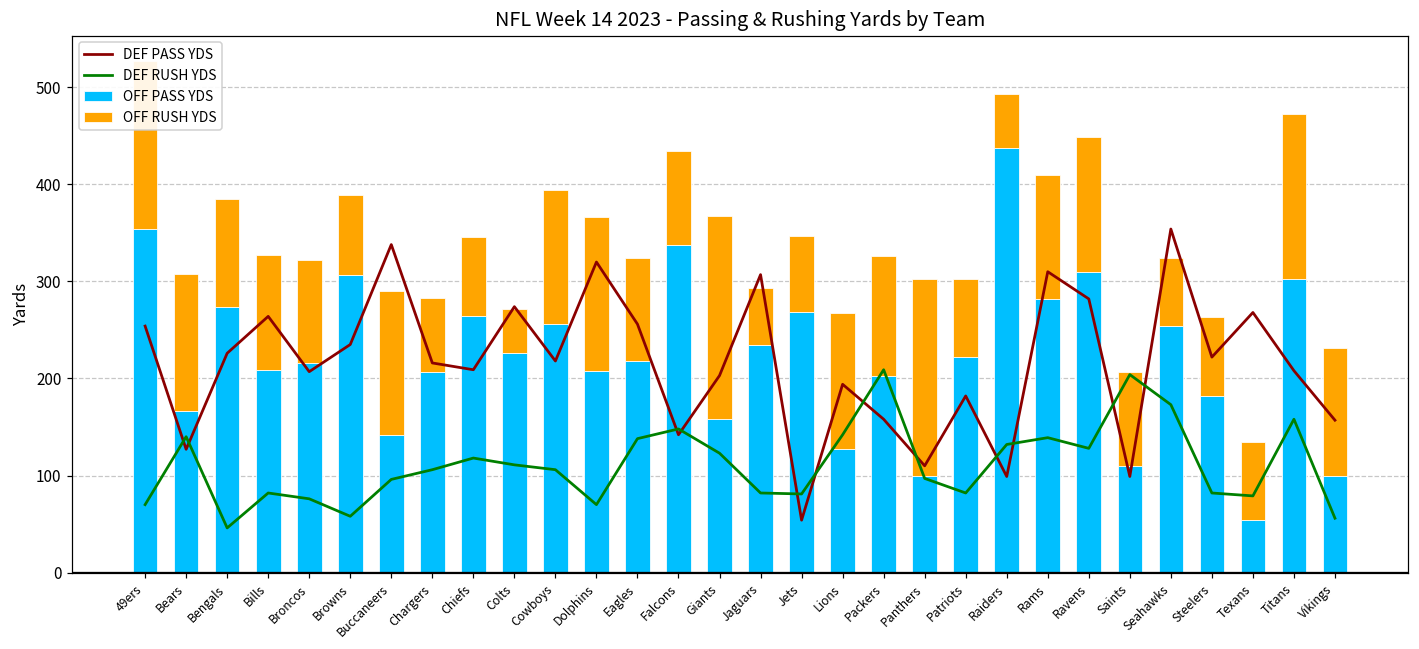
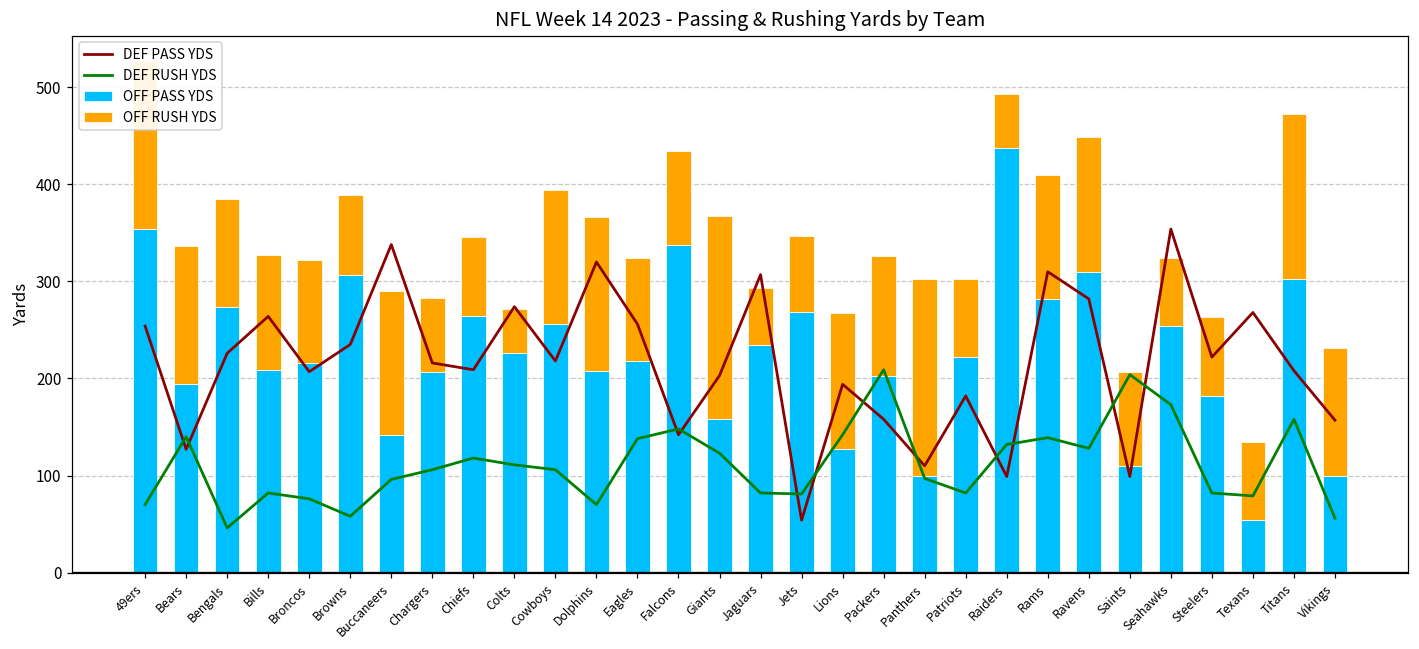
  {
    "DEF PASS YDS": {
      "49ers": 250,
      "Bears": 130,
      "Bengals": 230,
      "Bills": 260,
      "Broncos": 210,
      "Browns": 240,
      "Buccaneers": 340,
      "Chargers": 220,
      "Chiefs": 210,
      "Colts": 270,
      "Cowboys": 220,
      "Dolphins": 320,
      "Eagles": 260,
      "Falcons": 140,
      "Giants": 200,
      "Jaguars": 310,
      "Jets": 50,
      "Lions": 190,
      "Packers": 160,
      "Panthers": 110,
      "Patriots": 180,
      "Raiders": 100,
      "Rams": 310,
      "Ravens": 280,
      "Saints": 100,
      "Seahawks": 350,
      "Steelers": 220,
      "Texans": 270,
      "Titans": 210,
      "Vikings": 160
    },
    "OFF PASS YDS": {
      "49ers": 350,
-     "Bears": 170,
+     "Bears": 190,
      "Bengals": 270,
      "Bills": 210,
      "Broncos": 220,
      "Browns": 310,
      "Buccaneers": 140,
      "Chargers": 210,
      "Chiefs": 260,
      "Colts": 230,
      "Cowboys": 260,
      "Dolphins": 210,
      "Eagles": 220,
      "Falcons": 340,
      "Giants": 160,
      "Jaguars": 240,
      "Jets": 270,
      "Lions": 130,
      "Packers": 200,
      "Panthers": 100,
      "Patriots": 220,
      "Raiders": 440,
      "Rams": 280,
      "Ravens": 310,
      "Saints": 110,
      "Seahawks": 250,
      "Steelers": 180,
      "Texans": 50,
      "Titans": 300,
      "Vikings": 100
    },
    "DEF RUSH YDS": {
      "49ers": 70,
      "Bears": 140,
      "Bengals": 50,
      "Bills": 80,
      "Broncos": 80,
      "Browns": 60,
      "Buccaneers": 100,
      "Chargers": 110,
      "Chiefs": 120,
      "Colts": 110,
      "Cowboys": 110,
      "Dolphins": 70,
      "Eagles": 140,
      "Falcons": 150,
      "Giants": 120,
      "Jaguars": 80,
      "Jets": 80,
      "Lions": 140,
      "Packers": 210,
      "Panthers": 100,
      "Patriots": 80,
      "Raiders": 130,
      "Rams": 140,
      "Ravens": 130,
      "Saints": 200,
      "Seahawks": 170,
      "Steelers": 80,
      "Texans": 80,
      "Titans": 160,
      "Vikings": 60
    },
    "OFF RUSH YDS": {
      "Bears": 140,
      "Bengals": 110,
      "Bills": 120,
      "Broncos": 110,
      "Browns": 80,
      "Buccaneers": 150,
      "Chargers": 80,
      "Chiefs": 80,
      "Colts": 50,
      "Cowboys": 140,
      "Dolphins": 160,
      "Eagles": 110,
      "Falcons": 100,
      "Giants": 210,
      "Jaguars": 60,
      "Jets": 80,
      "Lions": 140,
      "Packers": 120,
      "Panthers": 200,
      "Patriots": 80,
      "Raiders": 60,
      "Rams": 130,
      "Ravens": 140,
      "Saints": 100,
      "Seahawks": 70,
      "Steelers": 80,
      "Texans": 80,
      "Titans": 170,
      "Vikings": 130
    }
  }
